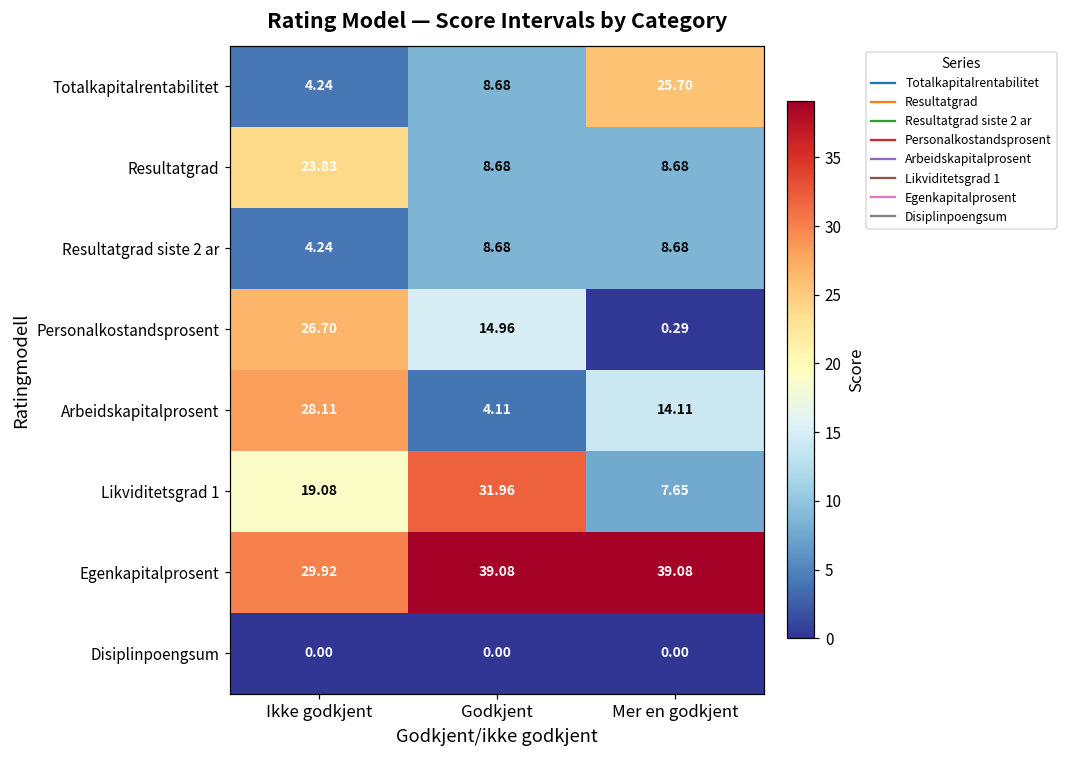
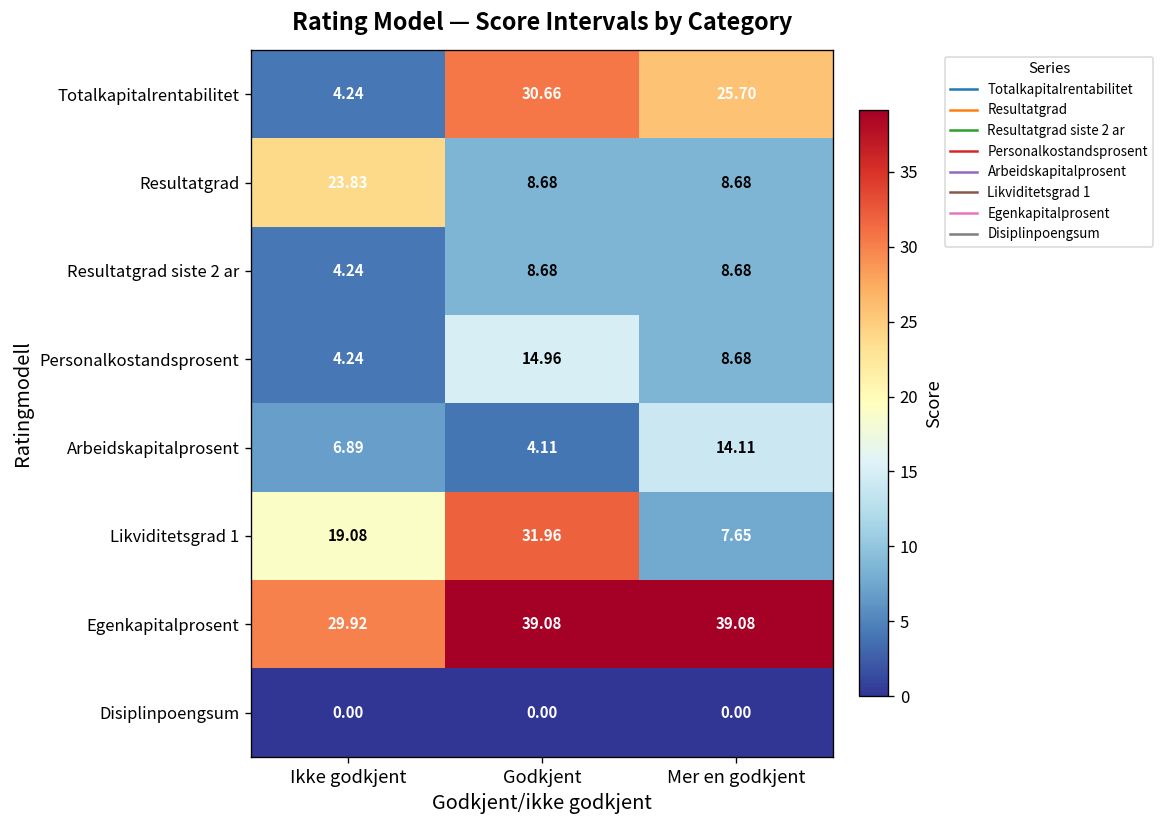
  {
    "Totalkapitalrentabilitet": {
      "Ikke godkjent": 4.24,
-     "Godkjent": 8.68,
+     "Godkjent": 30.66,
      "Mer en godkjent": 25.70
    },
    "Resultatgrad": {
      "Ikke godkjent": 23.83,
      "Godkjent": 8.68,
      "Mer en godkjent": 8.68
    },
    "Resultatgrad siste 2 ar": {
      "Ikke godkjent": 4.24,
      "Godkjent": 8.68,
      "Mer en godkjent": 8.68
    },
    "Personalkostandsprosent": {
-     "Ikke godkjent": 26.70,
+     "Ikke godkjent": 4.24,
      "Godkjent": 14.96,
-     "Mer en godkjent": 0.29
+     "Mer en godkjent": 8.68
    },
    "Arbeidskapitalprosent": {
-     "Ikke godkjent": 28.11,
+     "Ikke godkjent": 6.89,
      "Godkjent": 4.11,
      "Mer en godkjent": 14.11
    },
    "Likviditetsgrad 1": {
      "Ikke godkjent": 19.08,
      "Godkjent": 31.96,
      "Mer en godkjent": 7.65
    },
    "Egenkapitalprosent": {
      "Ikke godkjent": 29.92,
      "Godkjent": 39.08,
      "Mer en godkjent": 39.08
    },
    "Disiplinpoengsum": {
      "Ikke godkjent": 0.00,
      "Godkjent": 0.00,
      "Mer en godkjent": 0.00
    }
  }
